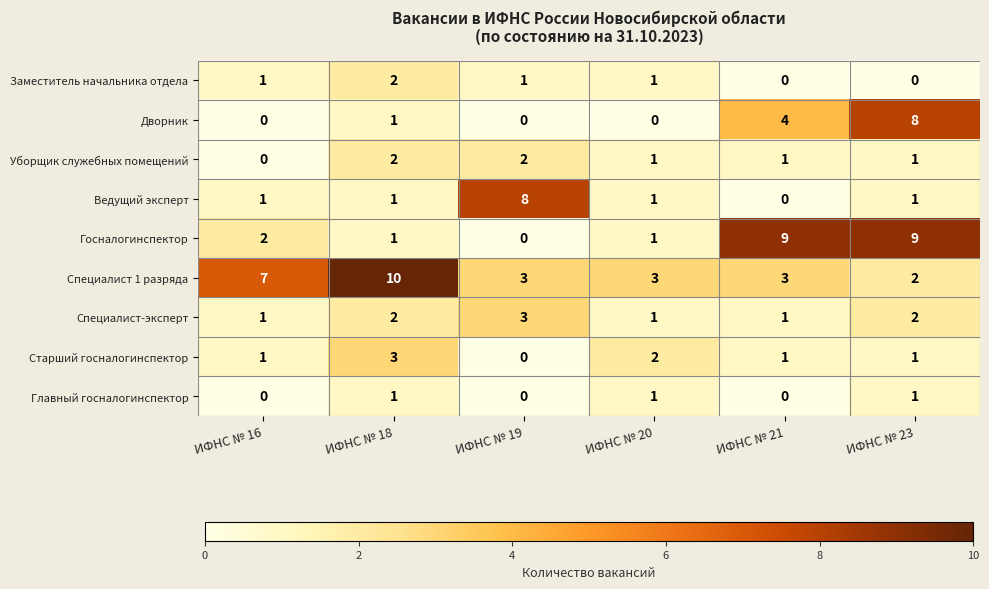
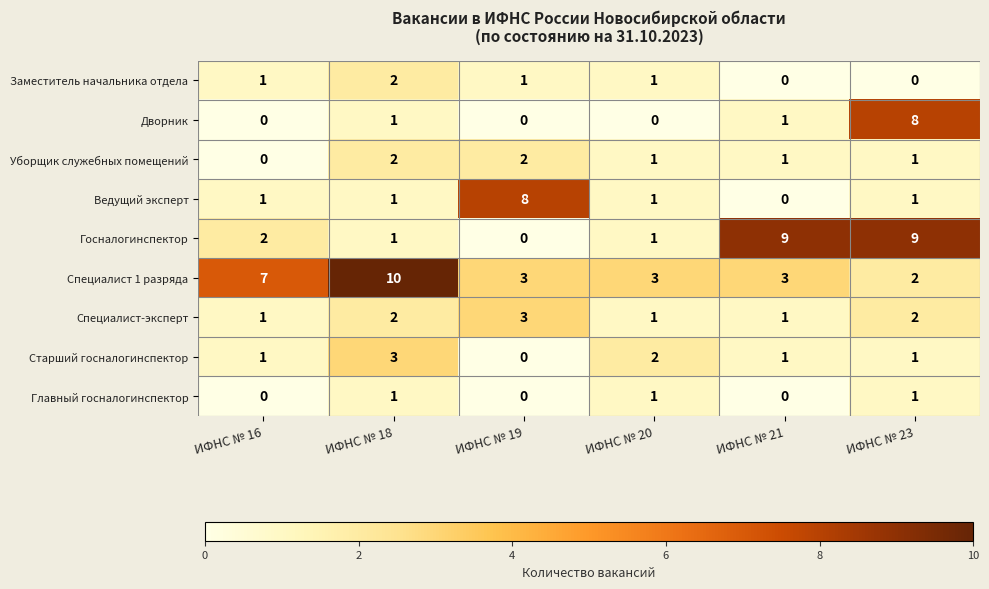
  {
    "Заместитель начальника отдела": {
      "ИФНС № 16": 1,
      "ИФНС № 18": 2,
      "ИФНС № 19": 1,
      "ИФНС № 20": 1,
      "ИФНС № 21": 0,
      "ИФНС № 23": 0
    },
    "Дворник": {
      "ИФНС № 16": 0,
      "ИФНС № 18": 1,
      "ИФНС № 19": 0,
      "ИФНС № 20": 0,
-     "ИФНС № 21": 4,
+     "ИФНС № 21": 1,
      "ИФНС № 23": 8
    },
    "Уборщик служебных помещений": {
      "ИФНС № 16": 0,
      "ИФНС № 18": 2,
      "ИФНС № 19": 2,
      "ИФНС № 20": 1,
      "ИФНС № 21": 1,
      "ИФНС № 23": 1
    },
    "Ведущий эксперт": {
      "ИФНС № 16": 1,
      "ИФНС № 18": 1,
      "ИФНС № 19": 8,
      "ИФНС № 20": 1,
      "ИФНС № 21": 0,
      "ИФНС № 23": 1
    },
    "Госналогинспектор": {
      "ИФНС № 16": 2,
      "ИФНС № 18": 1,
      "ИФНС № 19": 0,
      "ИФНС № 20": 1,
      "ИФНС № 21": 9,
      "ИФНС № 23": 9
    },
    "Специалист 1 разряда": {
      "ИФНС № 16": 7,
      "ИФНС № 18": 10,
      "ИФНС № 19": 3,
      "ИФНС № 20": 3,
      "ИФНС № 21": 3,
      "ИФНС № 23": 2
    },
    "Специалист-эксперт": {
      "ИФНС № 16": 1,
      "ИФНС № 18": 2,
      "ИФНС № 19": 3,
      "ИФНС № 20": 1,
      "ИФНС № 21": 1,
      "ИФНС № 23": 2
    },
    "Старший госналогинспектор": {
      "ИФНС № 16": 1,
      "ИФНС № 18": 3,
      "ИФНС № 19": 0,
      "ИФНС № 20": 2,
      "ИФНС № 21": 1,
      "ИФНС № 23": 1
    },
    "Главный госналогинспектор": {
      "ИФНС № 16": 0,
      "ИФНС № 18": 1,
      "ИФНС № 19": 0,
      "ИФНС № 20": 1,
      "ИФНС № 21": 0,
      "ИФНС № 23": 1
    }
  }
